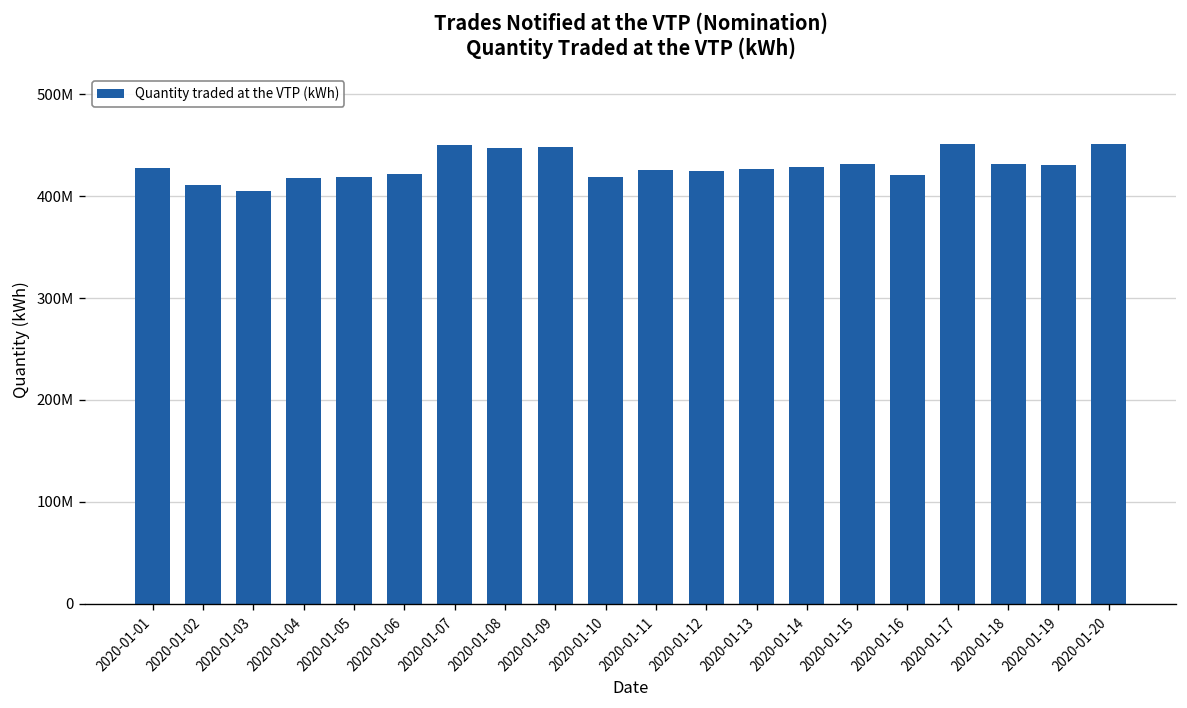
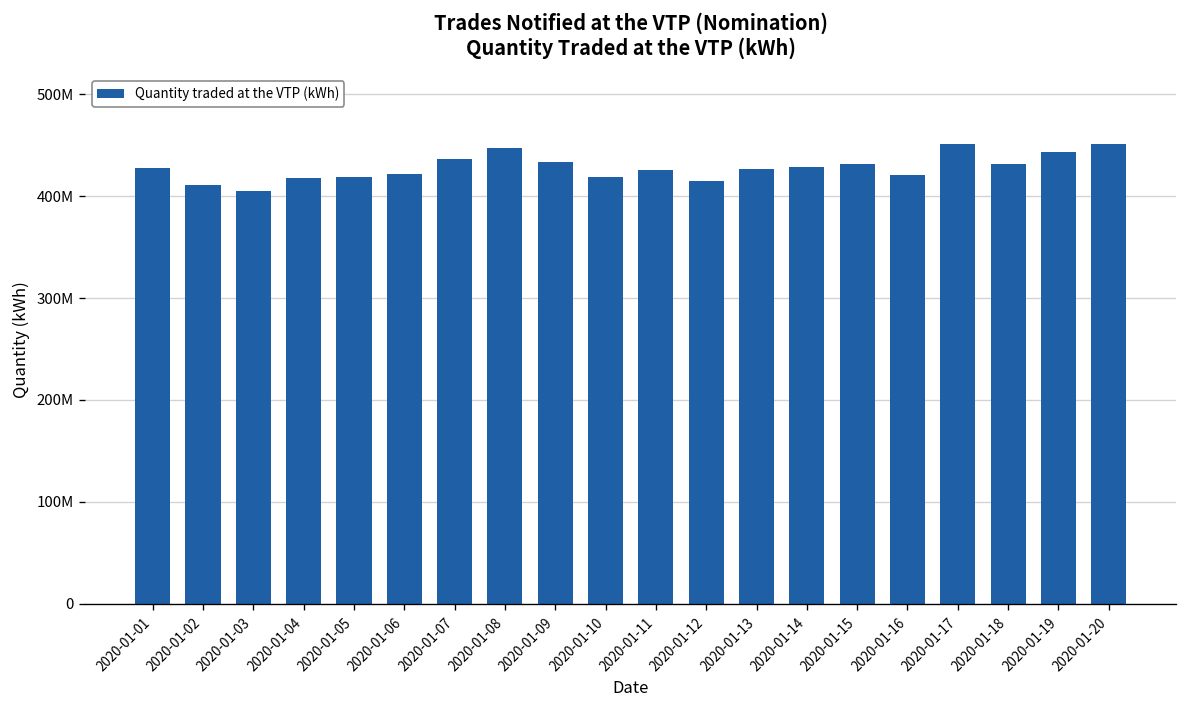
  {
    "2020-01-01": 430000000,
    "2020-01-02": 410000000,
    "2020-01-03": 400000000,
    "2020-01-04": 420000000,
    "2020-01-05": 420000000,
    "2020-01-06": 420000000,
-   "2020-01-07": 450000000,
+   "2020-01-07": 440000000,
    "2020-01-08": 450000000,
-   "2020-01-09": 450000000,
+   "2020-01-09": 430000000,
    "2020-01-10": 420000000,
    "2020-01-11": 430000000,
-   "2020-01-12": 420000000,
+   "2020-01-12": 410000000,
    "2020-01-13": 430000000,
    "2020-01-14": 430000000,
    "2020-01-15": 430000000,
    "2020-01-16": 420000000,
    "2020-01-17": 450000000,
    "2020-01-18": 430000000,
-   "2020-01-19": 430000000,
+   "2020-01-19": 440000000,
    "2020-01-20": 450000000
  }
